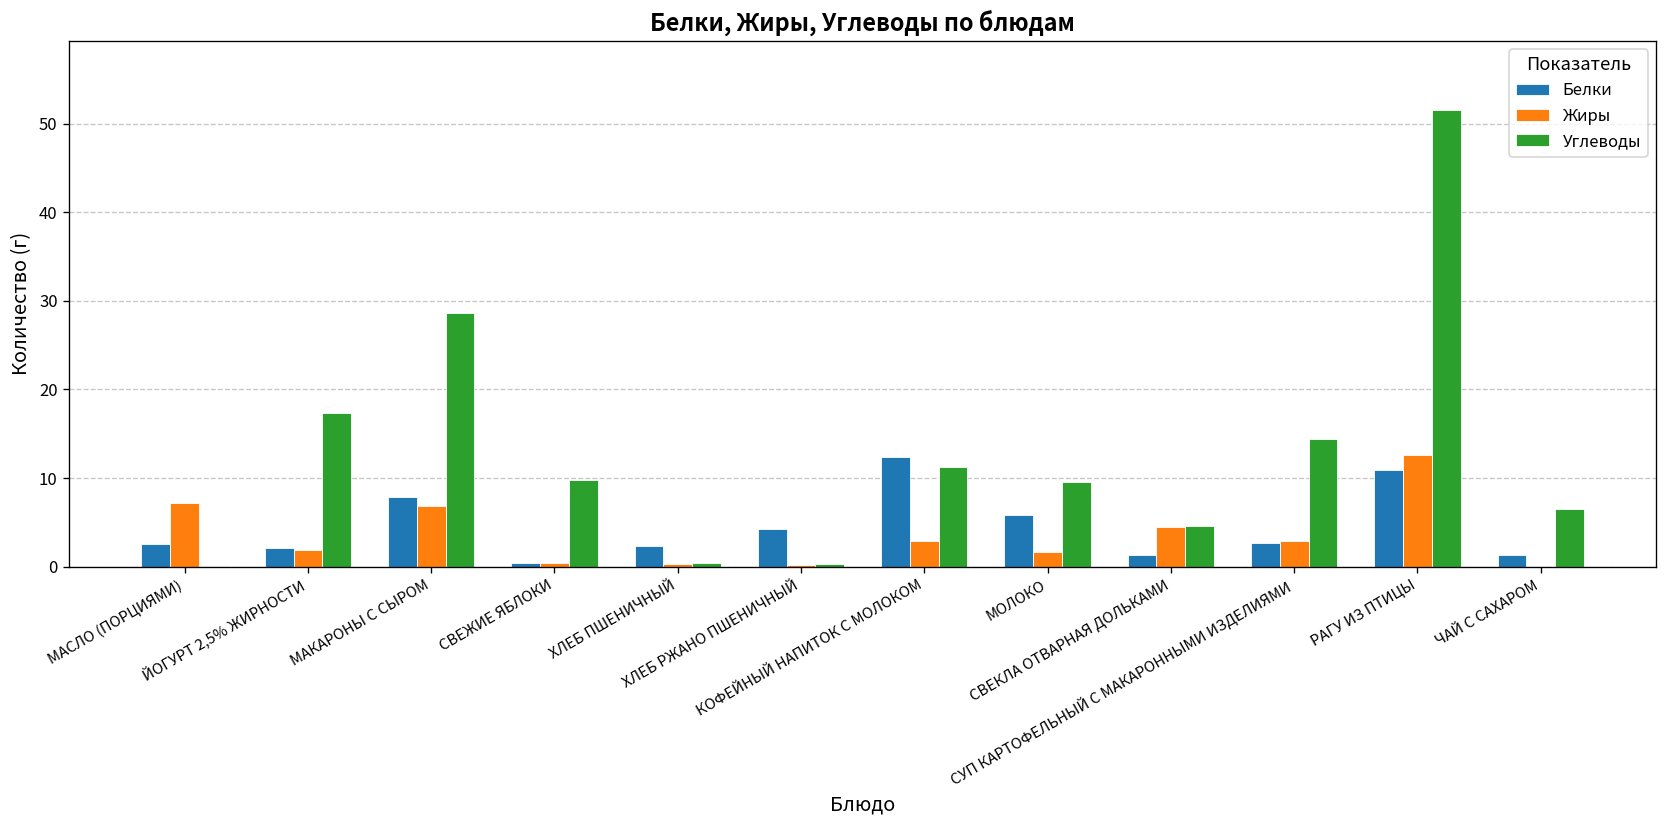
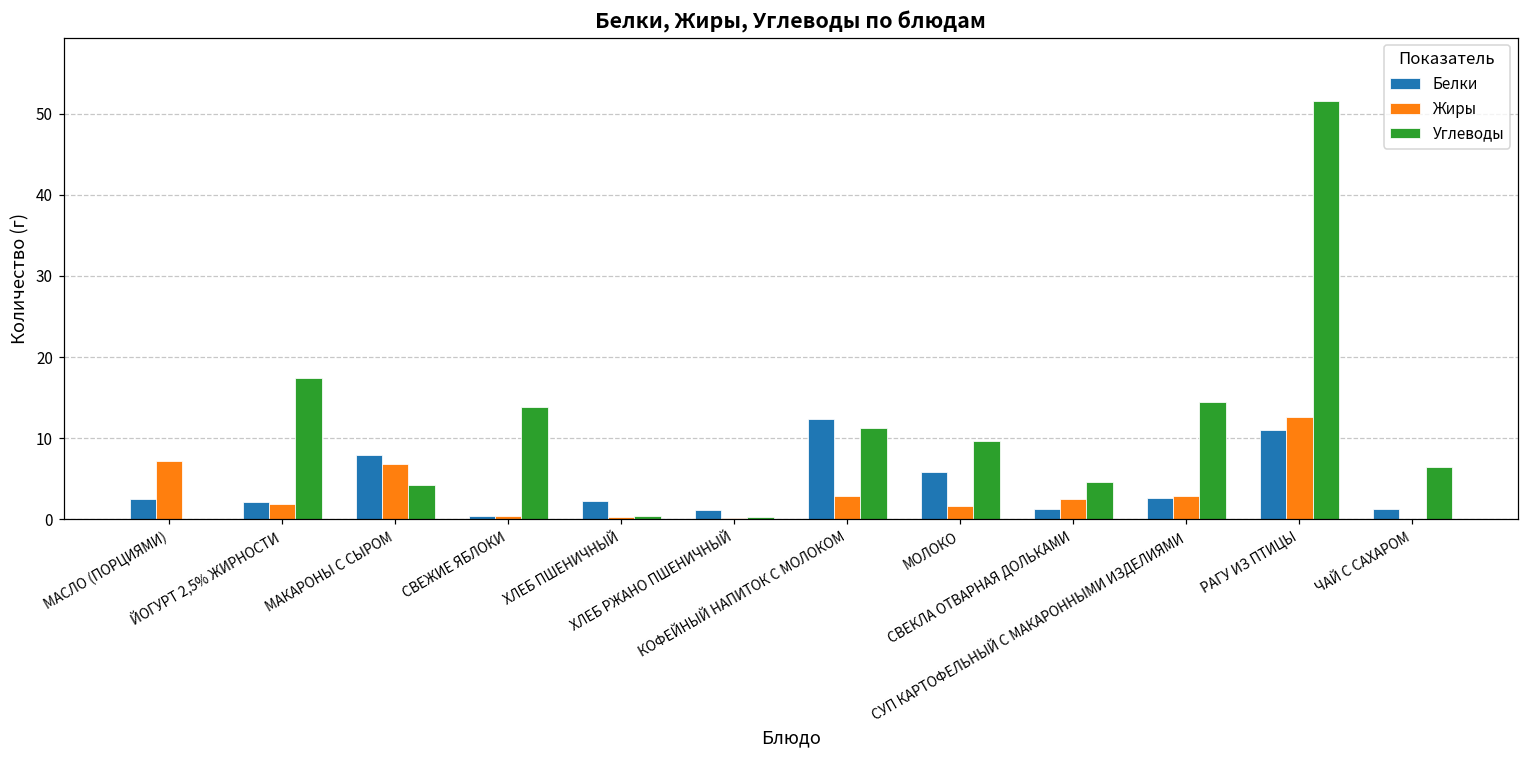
  {
    "Белки": {
      "МАСЛО (ПОРЦИЯМИ)": 3,
      "ЙОГУРТ 2,5% ЖИРНОСТИ": 2,
      "МАКАРОНЫ С СЫРОМ": 8,
      "СВЕЖИЕ ЯБЛОКИ": 0,
      "ХЛЕБ ПШЕНИЧНЫЙ": 2,
-     "ХЛЕБ РЖАНО ПШЕНИЧНЫЙ": 4,
+     "ХЛЕБ РЖАНО ПШЕНИЧНЫЙ": 1,
      "КОФЕЙНЫЙ НАПИТОК С МОЛОКОМ": 12,
      "МОЛОКО": 6,
      "СВЕКЛА ОТВАРНАЯ ДОЛЬКАМИ": 1,
      "СУП КАРТОФЕЛЬНЫЙ С МАКАРОННЫМИ ИЗДЕЛИЯМИ": 3,
      "РАГУ ИЗ ПТИЦЫ": 11,
      "ЧАЙ С САХАРОМ": 1
    },
    "Жиры": {
      "МАСЛО (ПОРЦИЯМИ)": 7,
      "ЙОГУРТ 2,5% ЖИРНОСТИ": 2,
      "МАКАРОНЫ С СЫРОМ": 7,
      "СВЕЖИЕ ЯБЛОКИ": 0,
      "КОФЕЙНЫЙ НАПИТОК С МОЛОКОМ": 3,
      "МОЛОКО": 2,
-     "СВЕКЛА ОТВАРНАЯ ДОЛЬКАМИ": 5,
+     "СВЕКЛА ОТВАРНАЯ ДОЛЬКАМИ": 3,
      "СУП КАРТОФЕЛЬНЫЙ С МАКАРОННЫМИ ИЗДЕЛИЯМИ": 3,
      "РАГУ ИЗ ПТИЦЫ": 13,
      "ЧАЙ С САХАРОМ": 0
    },
    "Углеводы": {
      "ЙОГУРТ 2,5% ЖИРНОСТИ": 17,
-     "МАКАРОНЫ С СЫРОМ": 29,
-     "СВЕЖИЕ ЯБЛОКИ": 10,
+     "МАКАРОНЫ С СЫРОМ": 4,
+     "СВЕЖИЕ ЯБЛОКИ": 14,
      "ХЛЕБ ПШЕНИЧНЫЙ": 0,
      "ХЛЕБ РЖАНО ПШЕНИЧНЫЙ": 0,
      "КОФЕЙНЫЙ НАПИТОК С МОЛОКОМ": 11,
      "МОЛОКО": 10,
      "СВЕКЛА ОТВАРНАЯ ДОЛЬКАМИ": 5,
      "СУП КАРТОФЕЛЬНЫЙ С МАКАРОННЫМИ ИЗДЕЛИЯМИ": 14,
      "РАГУ ИЗ ПТИЦЫ": 52,
      "ЧАЙ С САХАРОМ": 7
    }
  }
